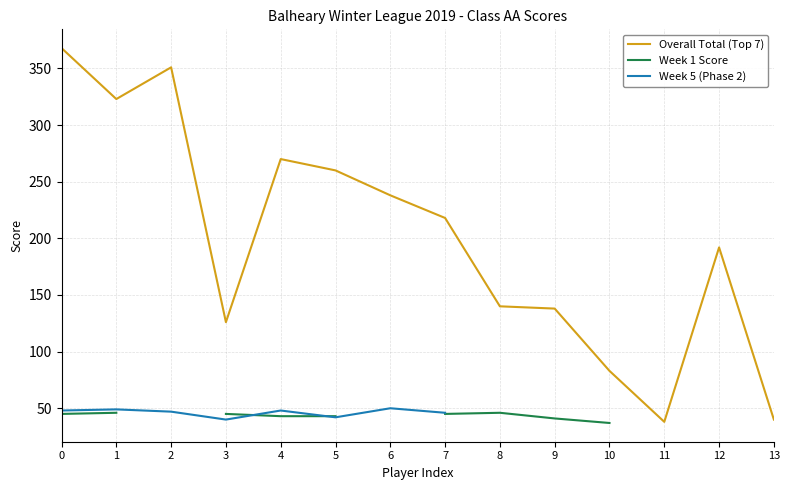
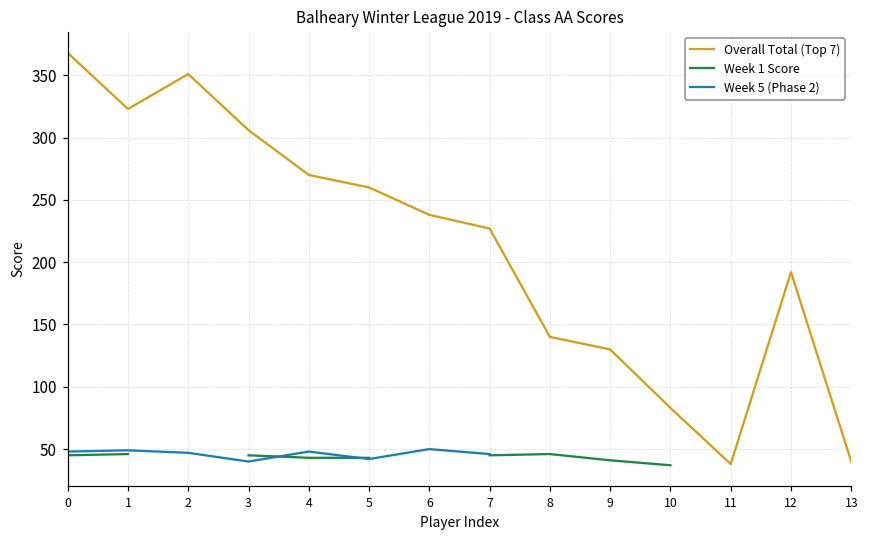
  {
    "Overall Total (Top 7)": {
      "0": 368,
      "1": 323,
      "2": 351,
-     "3": 126,
+     "3": 306,
      "4": 270,
      "5": 260,
      "6": 238,
-     "7": 218,
+     "7": 227,
      "8": 140,
-     "9": 138,
+     "9": 130,
      "10": 83,
      "11": 38,
      "12": 192,
      "13": 40
    },
    "Week 1 Score": {
      "0": 45,
      "1": 46,
      "3": 45,
      "4": 43,
      "8": 46,
      "9": 41,
      "10": 37,
      "12": 44
    },
    "Week 5 (Phase 2)": {
      "0": 48,
      "1": 49,
      "2": 47,
      "3": 40,
      "4": 48,
      "6": 50,
      "9": 45
    }
  }
